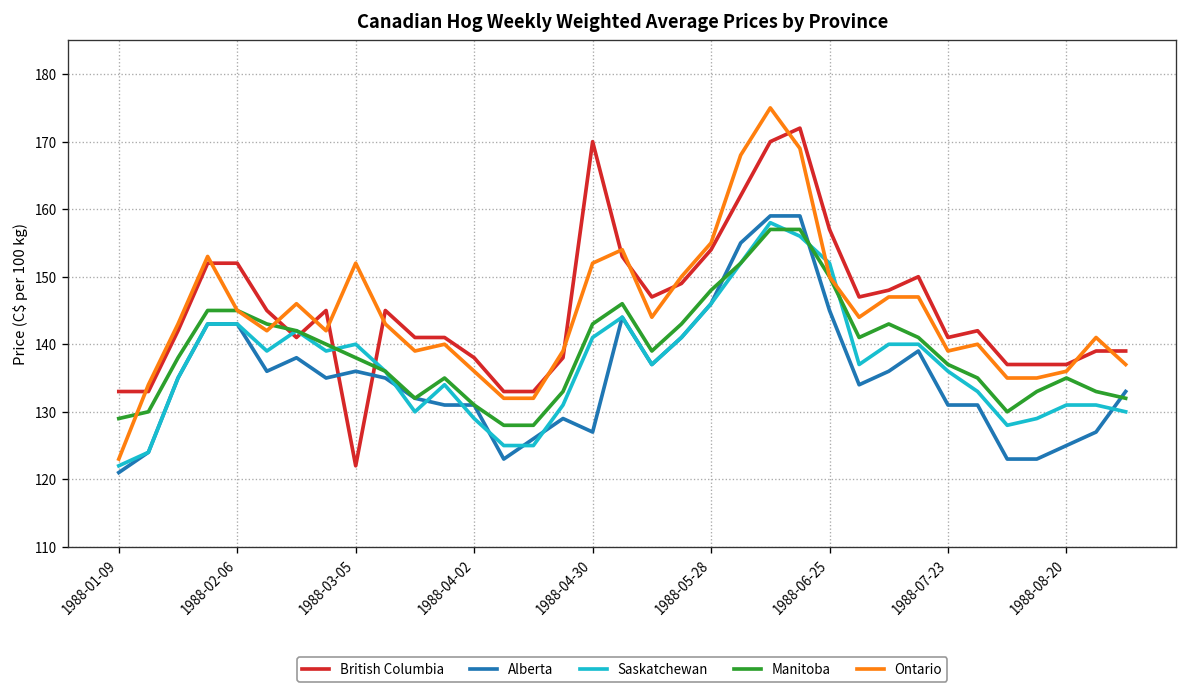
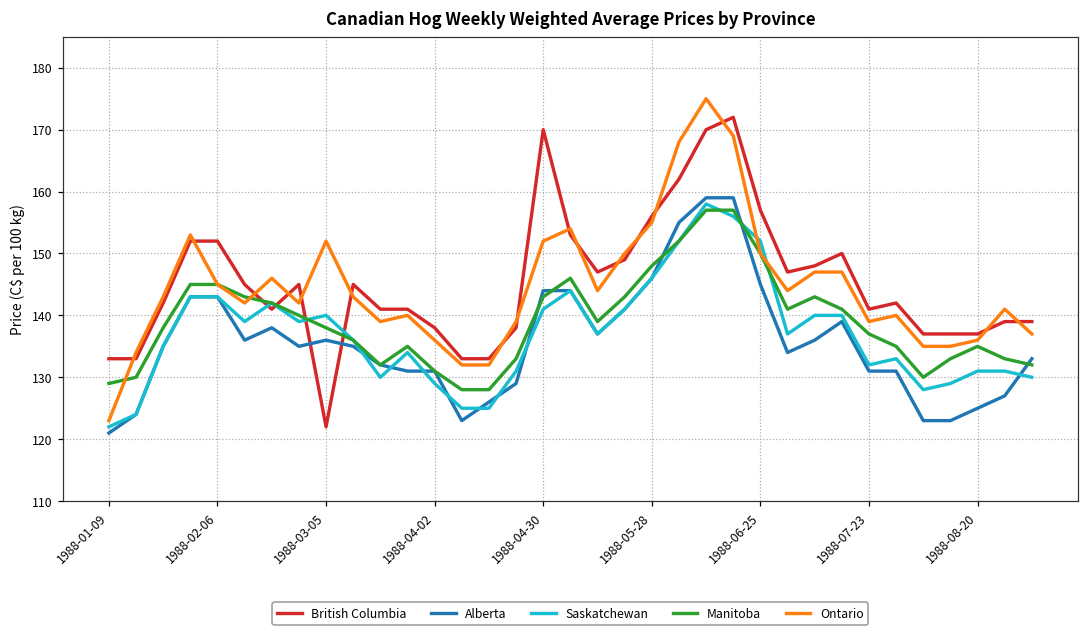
  {
    "British Columbia": {
      "1988-01-09": 133,
      "1988-02-06": 152,
      "1988-03-05": 122,
      "1988-04-02": 138,
      "1988-04-30": 170,
-     "1988-05-28": 154,
+     "1988-05-28": 156,
      "1988-06-25": 157,
      "1988-07-23": 141,
      "1988-08-20": 137
    },
    "Alberta": {
      "1988-01-09": 121,
      "1988-03-05": 136,
-     "1988-04-30": 127,
+     "1988-04-30": 144,
      "1988-06-25": 145,
      "1988-07-23": 131,
      "1988-08-20": 125
    },
    "Saskatchewan": {
      "1988-01-09": 122,
      "1988-03-05": 140,
      "1988-04-02": 129,
      "1988-04-30": 141,
      "1988-06-25": 152,
-     "1988-07-23": 136,
+     "1988-07-23": 132,
      "1988-08-20": 131
    },
    "Manitoba": {
      "1988-01-09": 129,
      "1988-03-05": 138,
      "1988-04-30": 143,
      "1988-05-28": 148,
      "1988-07-23": 137,
      "1988-08-20": 135
    },
    "Ontario": {
      "1988-01-09": 123,
      "1988-03-05": 152,
      "1988-04-02": 136,
      "1988-04-30": 152,
      "1988-05-28": 155,
      "1988-07-23": 139,
      "1988-08-20": 136
    }
  }
